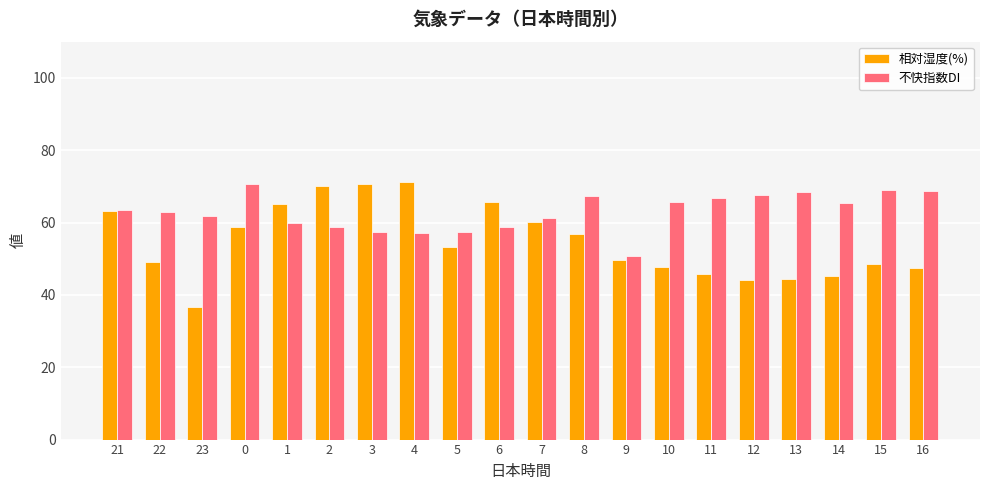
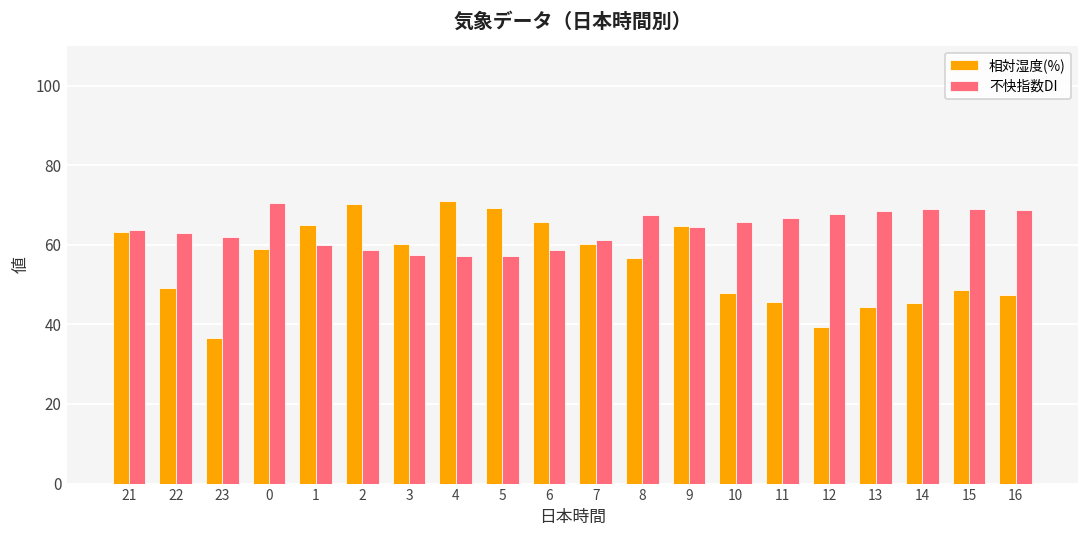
  {
    "相対湿度(%)": {
      "21": 63,
      "22": 49,
      "23": 37,
      "0": 59,
      "1": 65,
      "2": 70,
-     "3": 71,
+     "3": 60,
      "4": 71,
-     "5": 53,
+     "5": 69,
      "6": 66,
      "7": 60,
      "8": 57,
-     "9": 50,
+     "9": 65,
      "10": 48,
      "11": 46,
-     "12": 44,
+     "12": 39,
      "13": 44,
      "14": 45,
      "15": 49,
      "16": 47
    },
    "不快指数DI": {
      "21": 64,
      "22": 63,
      "23": 62,
      "0": 71,
      "1": 60,
      "2": 59,
      "3": 57,
      "4": 57,
      "5": 57,
      "6": 59,
      "7": 61,
      "8": 67,
-     "9": 51,
+     "9": 65,
      "10": 66,
      "11": 67,
      "12": 68,
      "13": 68,
-     "14": 65,
+     "14": 69,
      "15": 69,
      "16": 69
    }
  }
